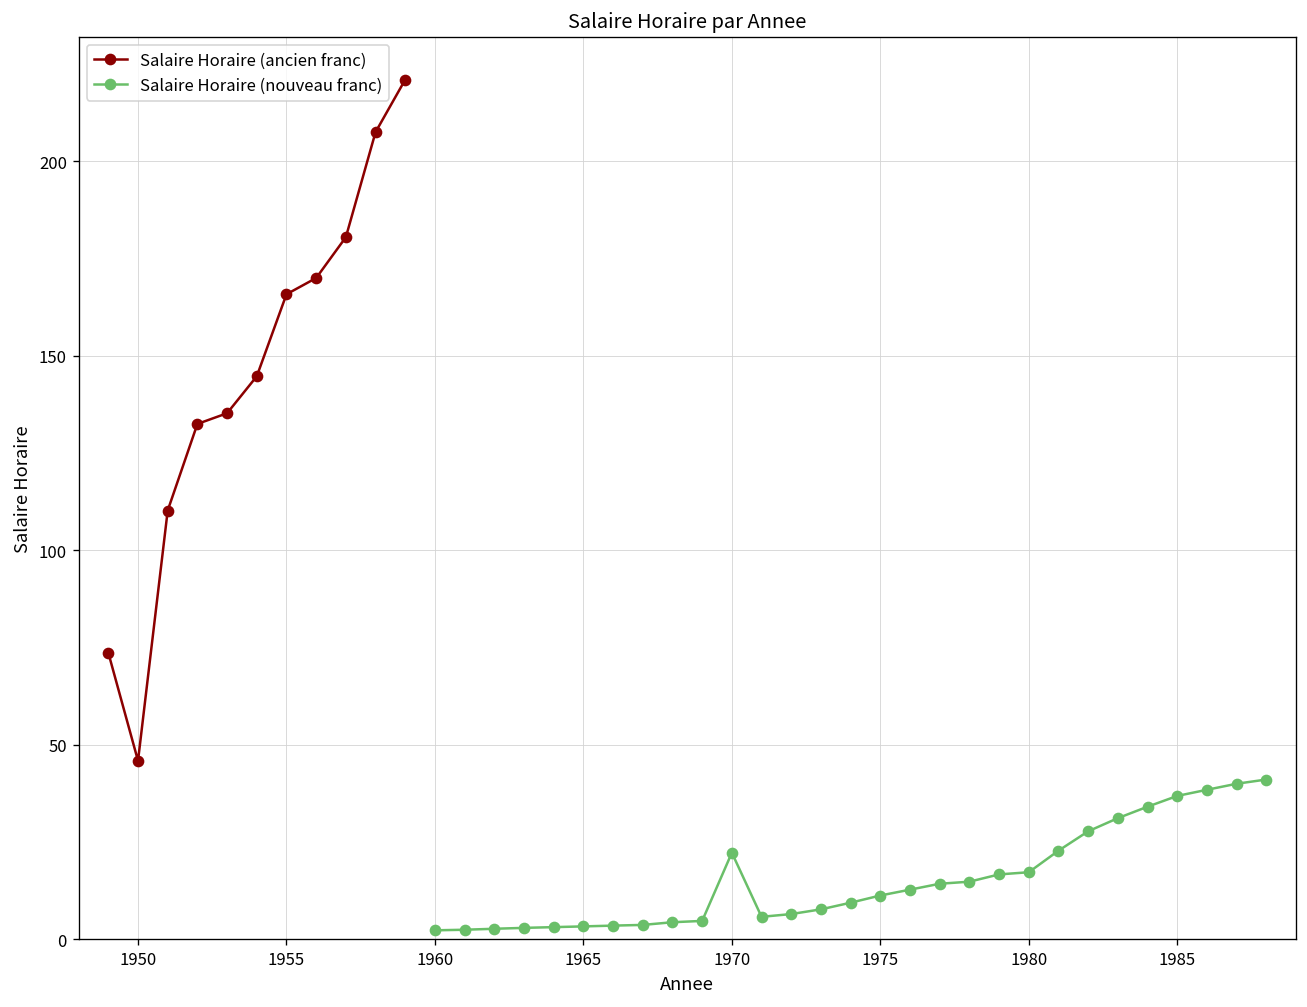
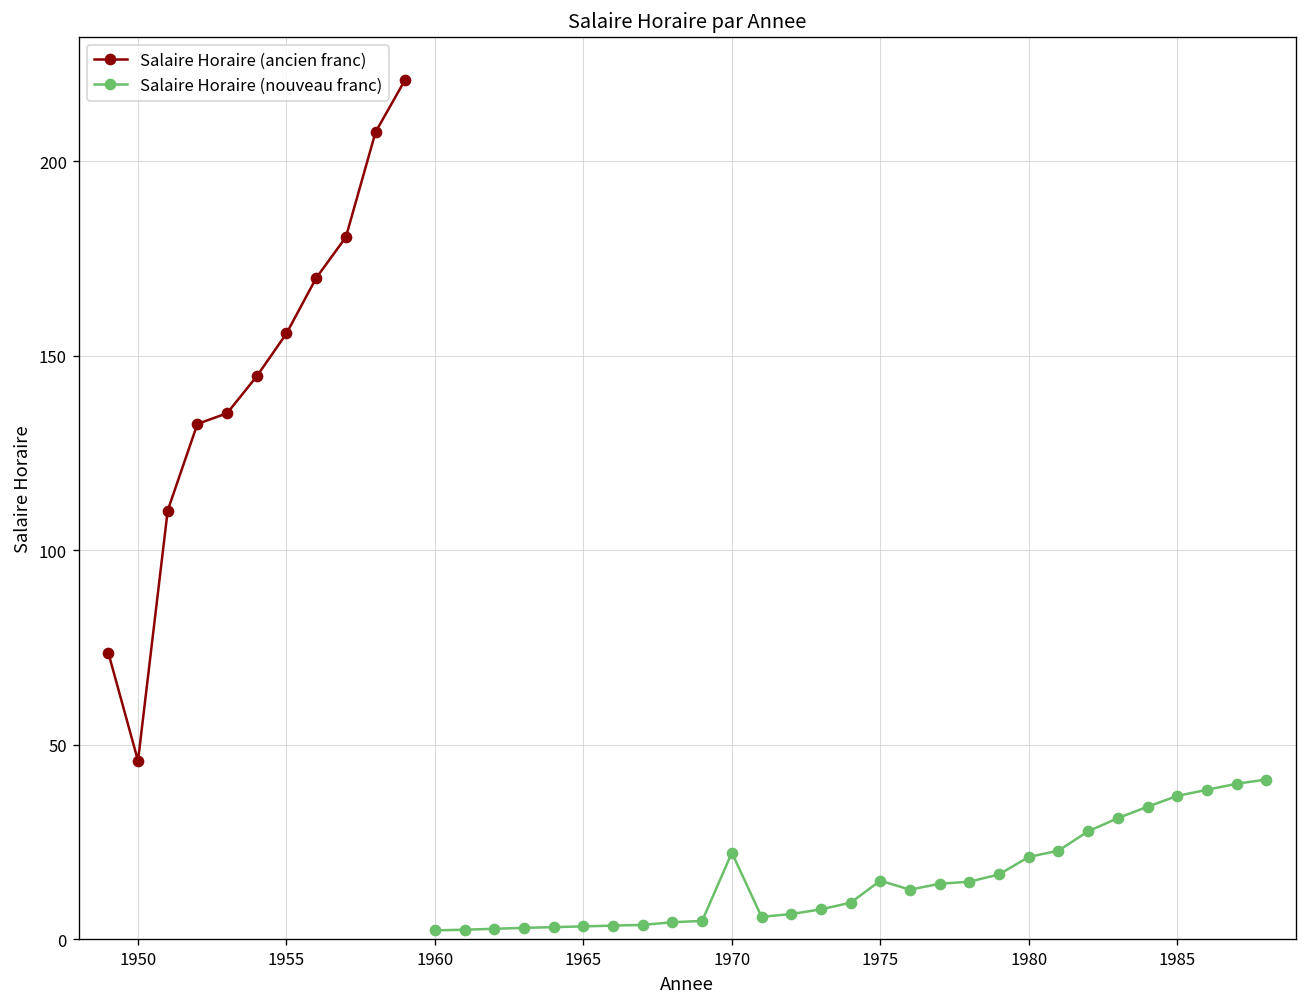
  {
    "Salaire Horaire (ancien franc)": {
      "1950": 46,
-     "1955": 166
+     "1955": 156
    },
    "Salaire Horaire (nouveau franc)": {
      "1960": 2,
      "1965": 3,
      "1970": 22,
-     "1975": 11,
-     "1980": 17,
+     "1975": 15,
+     "1980": 21,
      "1985": 37
    }
  }
